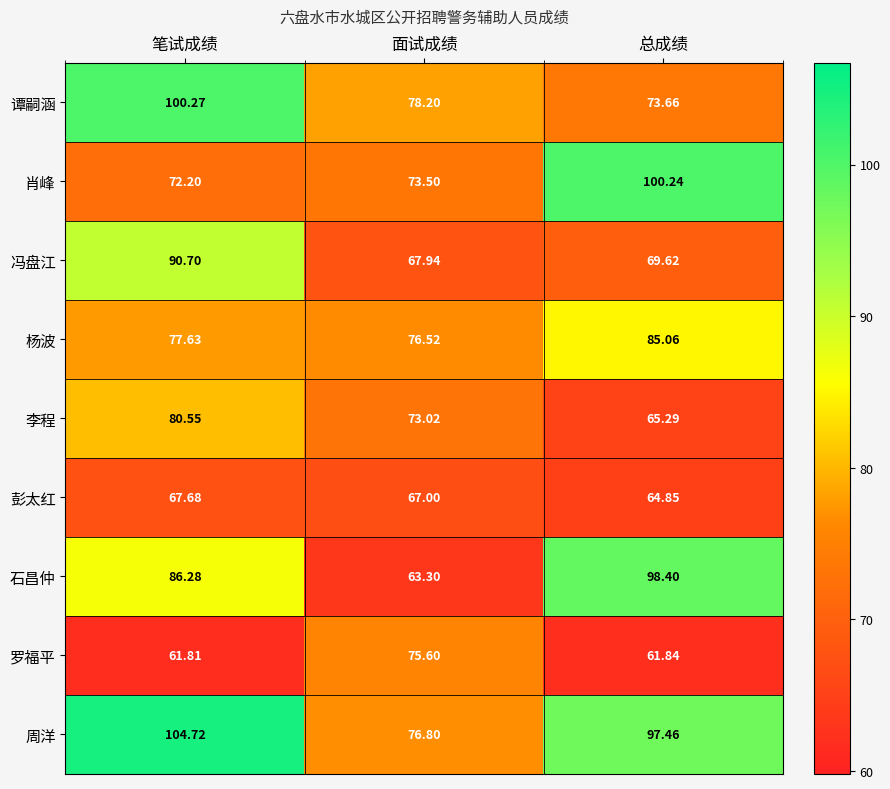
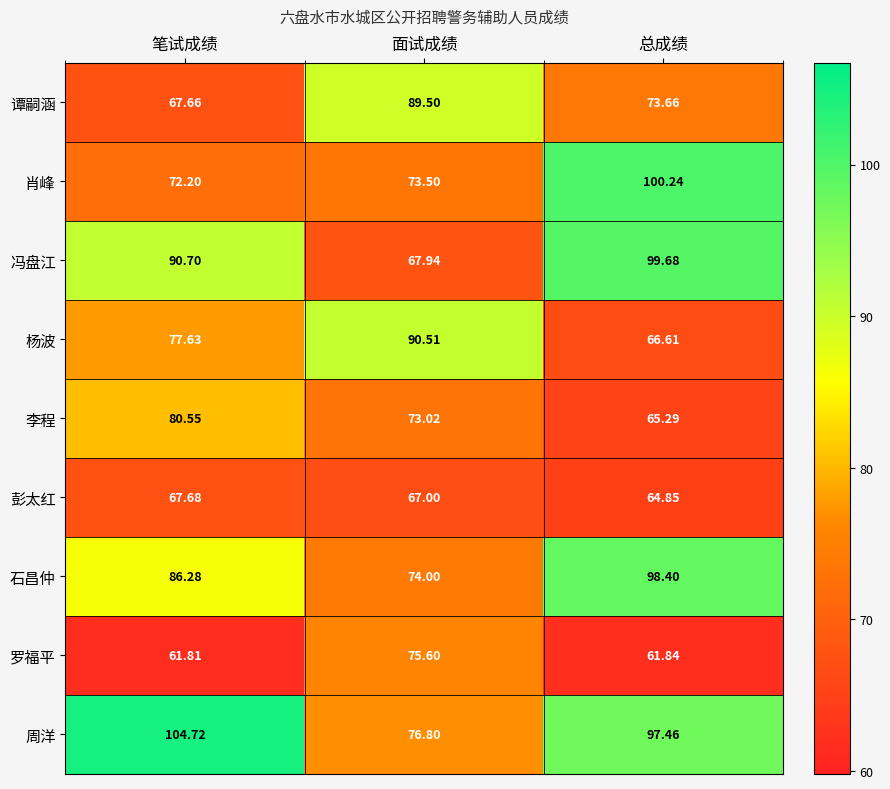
  {
    "谭嗣涵": {
-     "笔试成绩": 100.27,
-     "面试成绩": 78.20,
+     "笔试成绩": 67.66,
+     "面试成绩": 89.50,
      "总成绩": 73.66
    },
    "肖峰": {
      "笔试成绩": 72.20,
      "面试成绩": 73.50,
      "总成绩": 100.24
    },
    "冯盘江": {
      "笔试成绩": 90.70,
      "面试成绩": 67.94,
-     "总成绩": 69.62
+     "总成绩": 99.68
    },
    "杨波": {
      "笔试成绩": 77.63,
-     "面试成绩": 76.52,
-     "总成绩": 85.06
+     "面试成绩": 90.51,
+     "总成绩": 66.61
    },
    "李程": {
      "笔试成绩": 80.55,
      "面试成绩": 73.02,
      "总成绩": 65.29
    },
    "彭太红": {
      "笔试成绩": 67.68,
      "面试成绩": 67.00,
      "总成绩": 64.85
    },
    "石昌仲": {
      "笔试成绩": 86.28,
-     "面试成绩": 63.30,
+     "面试成绩": 74.00,
      "总成绩": 98.40
    },
    "罗福平": {
      "笔试成绩": 61.81,
      "面试成绩": 75.60,
      "总成绩": 61.84
    },
    "周洋": {
      "笔试成绩": 104.72,
      "面试成绩": 76.80,
      "总成绩": 97.46
    }
  }
